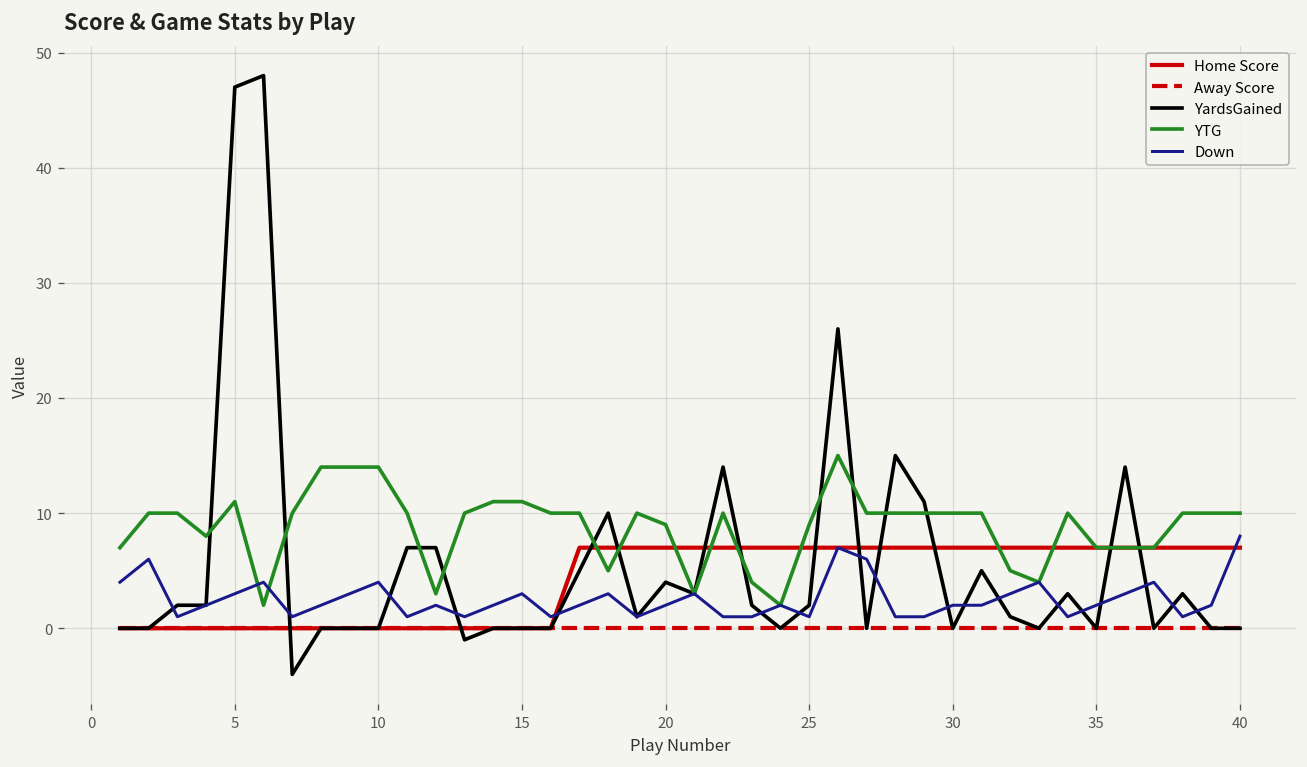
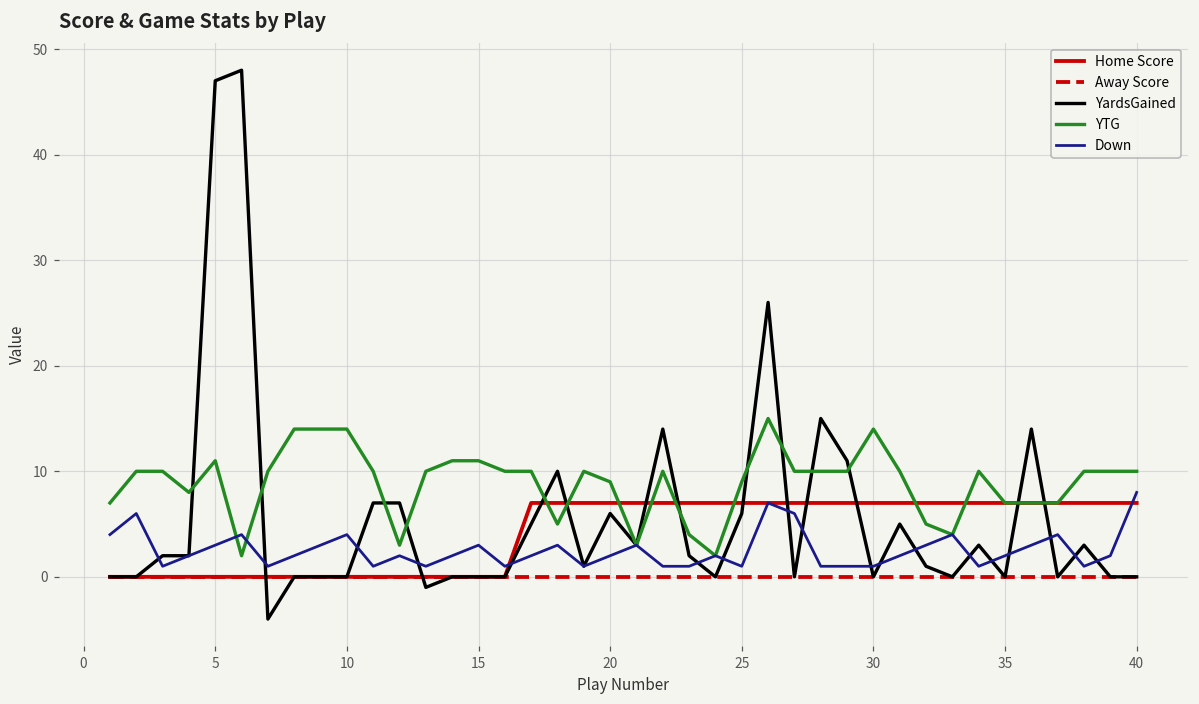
  {
    "YardsGained": {
      "5": 47,
-     "20": 4,
-     "25": 2
+     "20": 6,
+     "25": 6
    },
    "YTG": {
      "5": 11,
      "10": 14,
      "15": 11,
      "20": 9,
      "25": 9,
-     "30": 10,
+     "30": 14,
      "40": 10
    },
    "Down": {
      "5": 3,
      "10": 4,
      "15": 3,
      "20": 2,
      "25": 1,
-     "30": 2,
+     "30": 1,
      "35": 2,
      "40": 8
    }
  }
